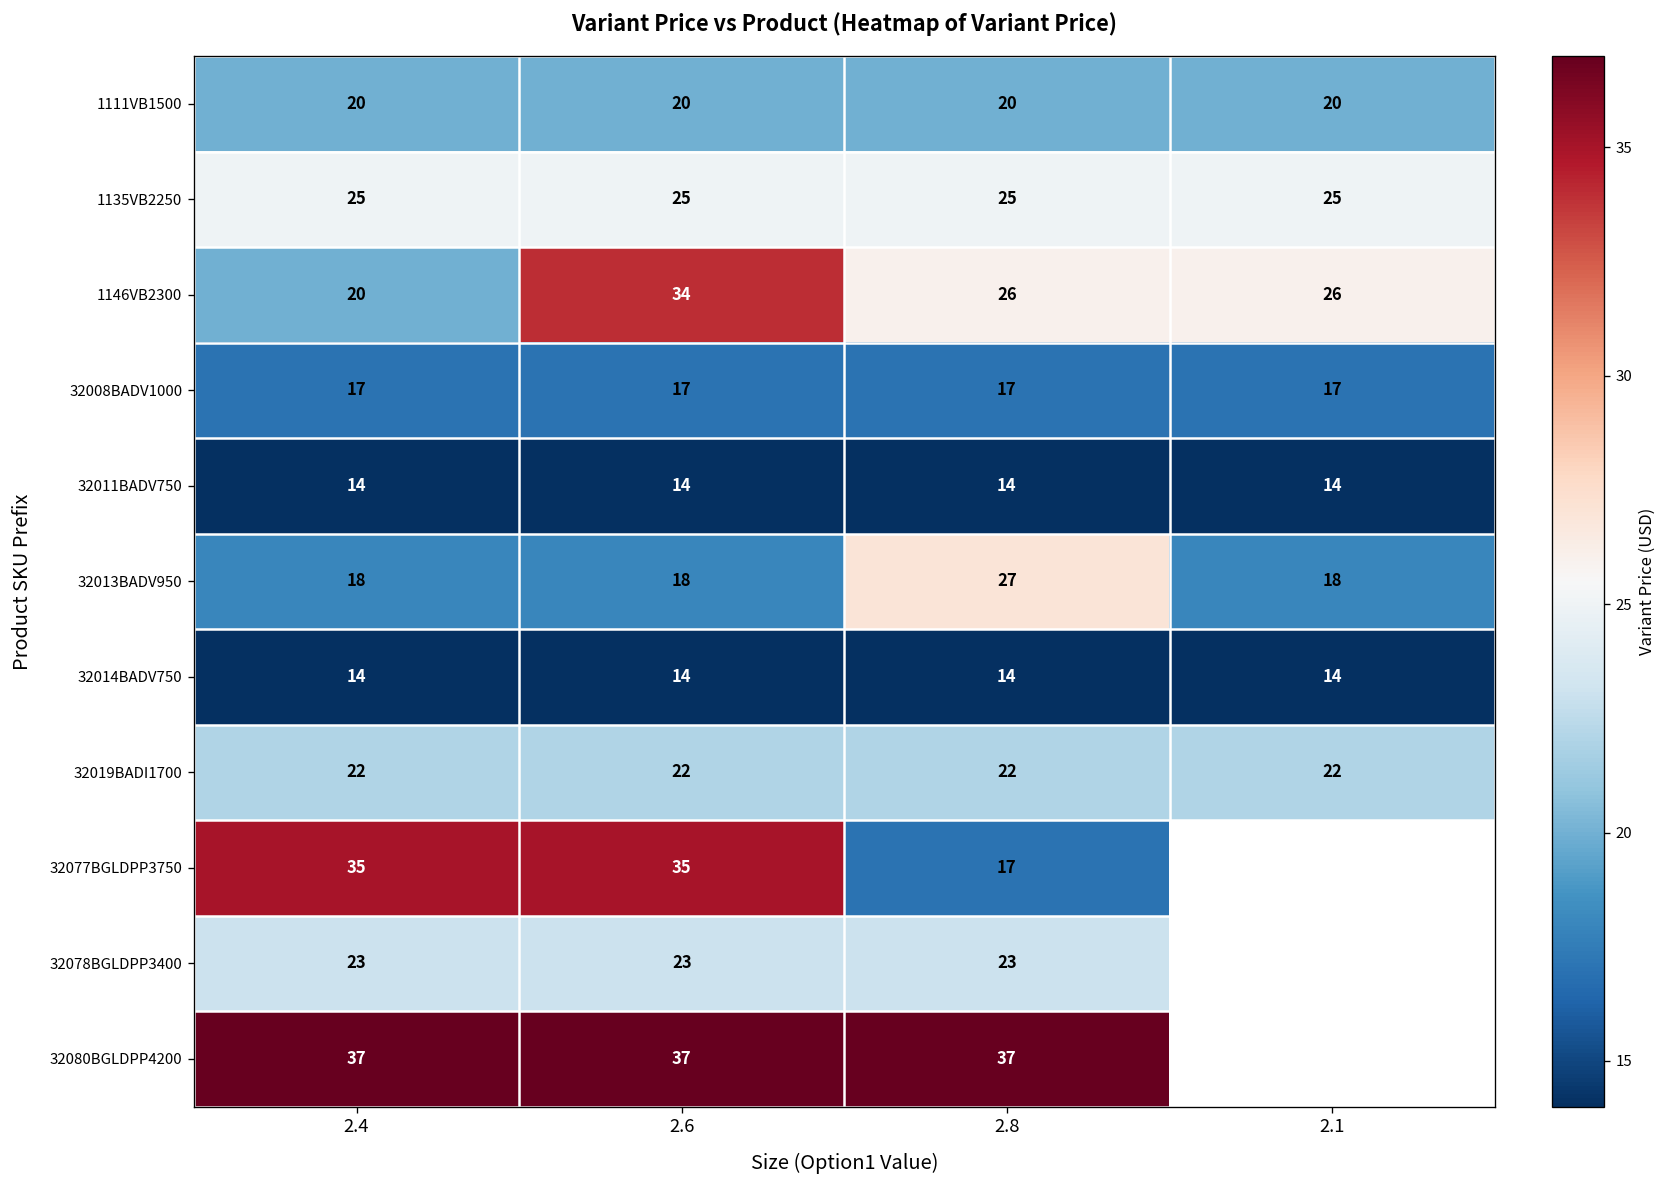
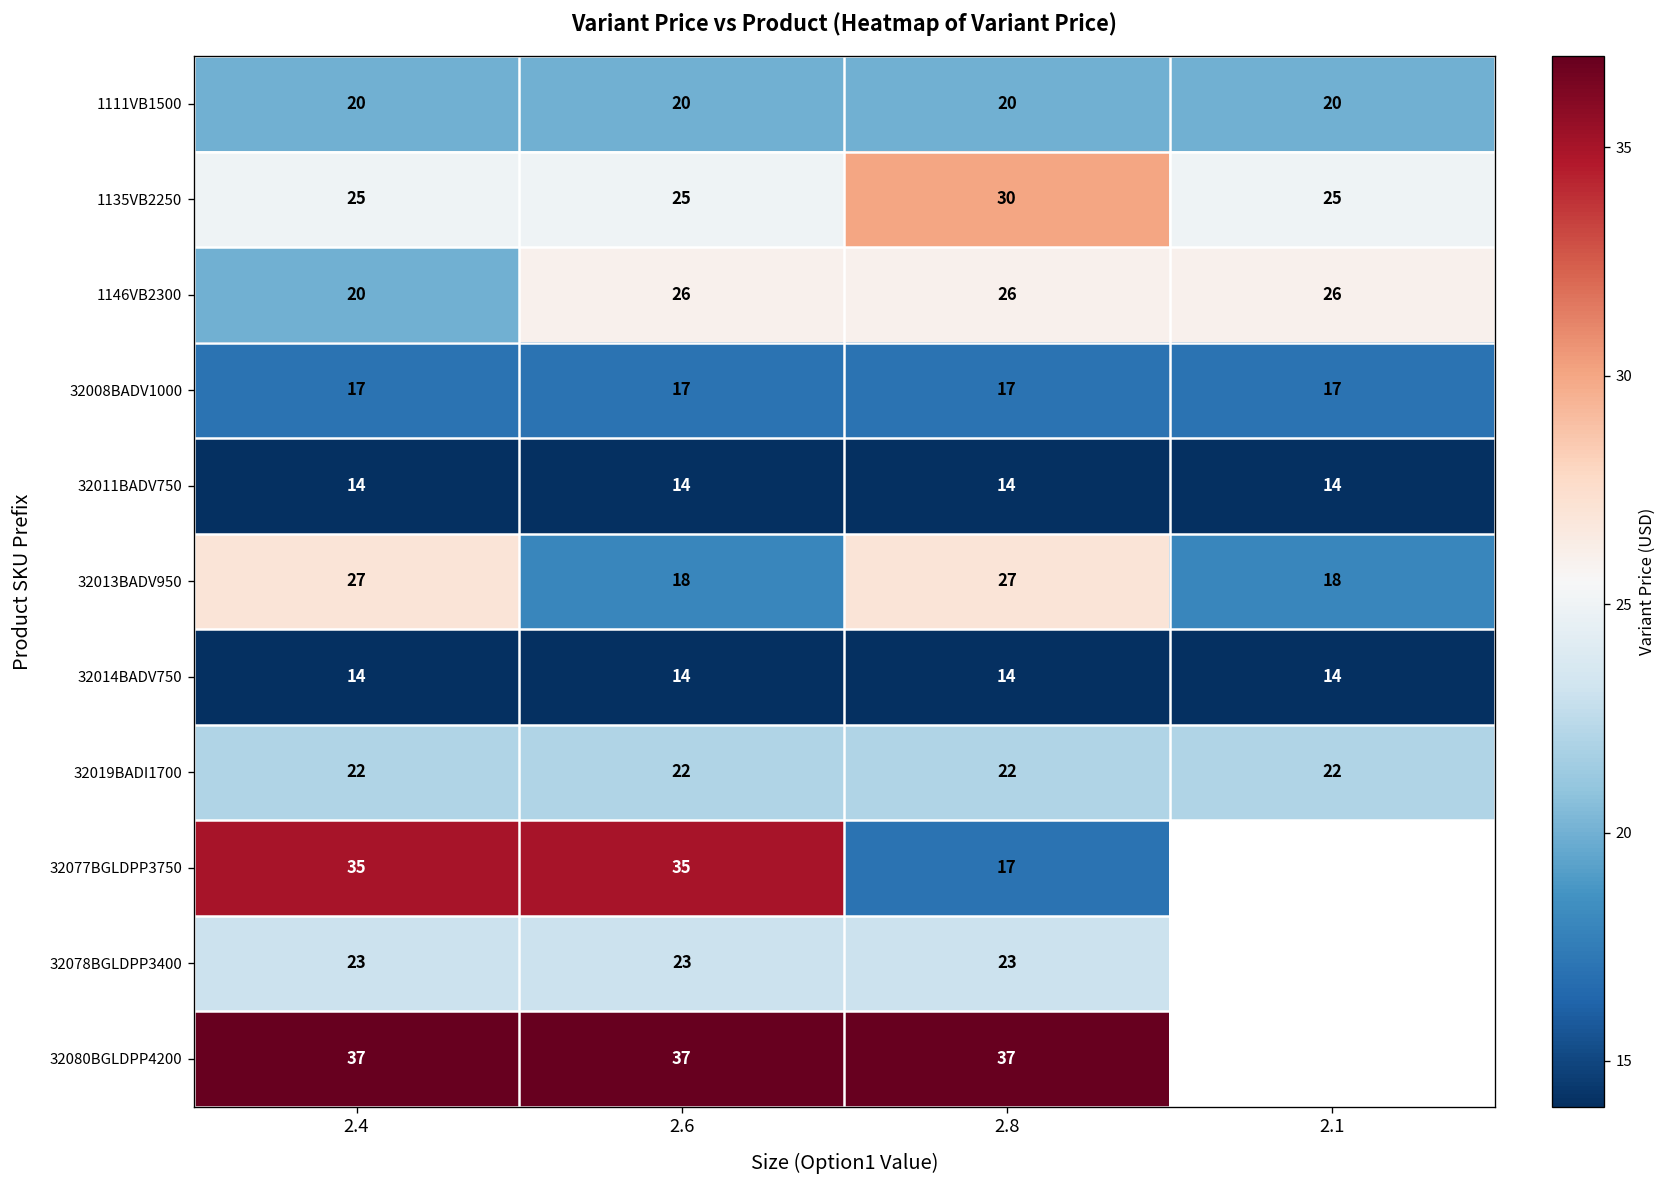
  {
    "1111VB1500": {
      "2.4": 20,
      "2.6": 20,
      "2.8": 20,
      "2.1": 20
    },
    "1135VB2250": {
      "2.4": 25,
      "2.6": 25,
-     "2.8": 25,
+     "2.8": 30,
      "2.1": 25
    },
    "1146VB2300": {
      "2.4": 20,
-     "2.6": 34,
+     "2.6": 26,
      "2.8": 26,
      "2.1": 26
    },
    "32008BADV1000": {
      "2.4": 17,
      "2.6": 17,
      "2.8": 17,
      "2.1": 17
    },
    "32011BADV750": {
      "2.4": 14,
      "2.6": 14,
      "2.8": 14,
      "2.1": 14
    },
    "32013BADV950": {
-     "2.4": 18,
+     "2.4": 27,
      "2.6": 18,
      "2.8": 27,
      "2.1": 18
    },
    "32014BADV750": {
      "2.4": 14,
      "2.6": 14,
      "2.8": 14,
      "2.1": 14
    },
    "32019BADI1700": {
      "2.4": 22,
      "2.6": 22,
      "2.8": 22,
      "2.1": 22
    },
    "32077BGLDPP3750": {
      "2.4": 35,
      "2.6": 35,
      "2.8": 17
    },
    "32078BGLDPP3400": {
      "2.4": 23,
      "2.6": 23,
      "2.8": 23
    },
    "32080BGLDPP4200": {
      "2.4": 37,
      "2.6": 37,
      "2.8": 37
    }
  }
